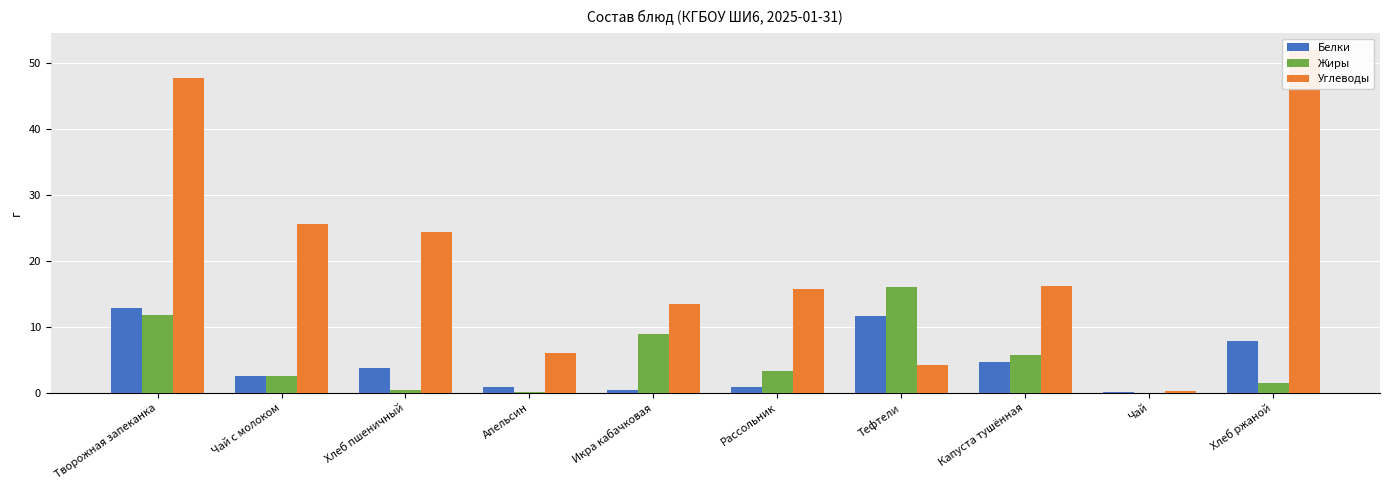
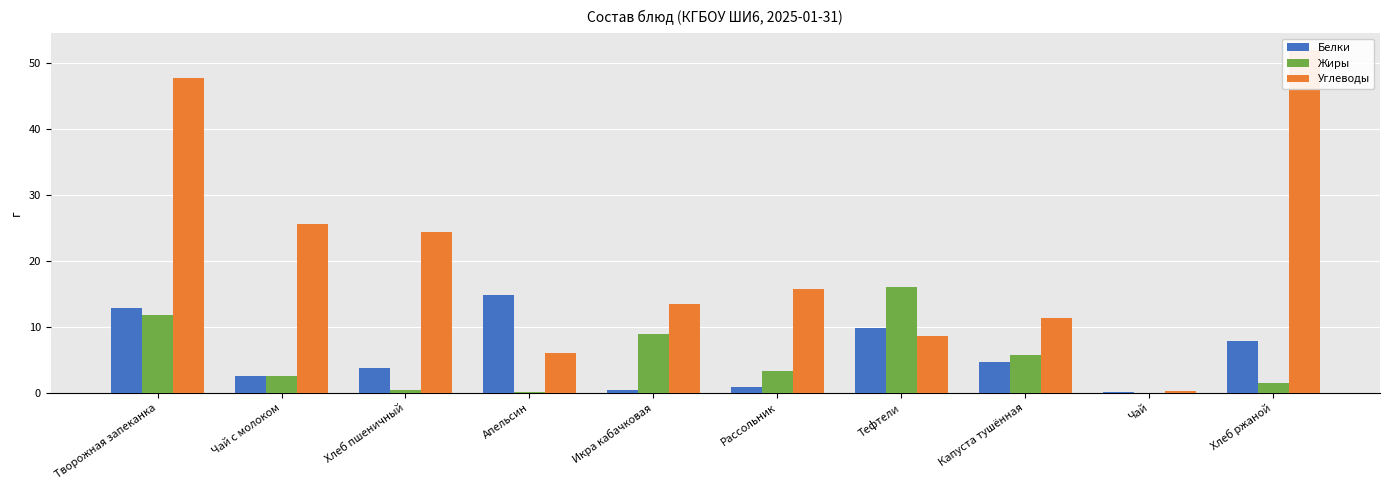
  {
    "Белки": {
      "Творожная запеканка": 13,
      "Чай с молоком": 3,
      "Хлеб пшеничный": 4,
-     "Апельсин": 1,
+     "Апельсин": 15,
      "Икра кабачковая": 1,
      "Рассольник": 1,
-     "Тефтели": 12,
+     "Тефтели": 10,
      "Капуста тушённая": 5,
      "Хлеб ржаной": 8
    },
    "Жиры": {
      "Творожная запеканка": 12,
      "Чай с молоком": 3,
      "Хлеб пшеничный": 0,
      "Икра кабачковая": 9,
      "Рассольник": 3,
      "Тефтели": 16,
      "Капуста тушённая": 6,
      "Чай": 0,
      "Хлеб ржаной": 2
    },
    "Углеводы": {
      "Творожная запеканка": 48,
      "Чай с молоком": 26,
      "Хлеб пшеничный": 24,
      "Апельсин": 6,
      "Икра кабачковая": 14,
      "Рассольник": 16,
-     "Тефтели": 4,
-     "Капуста тушённая": 16
+     "Тефтели": 9,
+     "Капуста тушённая": 11
    }
  }
